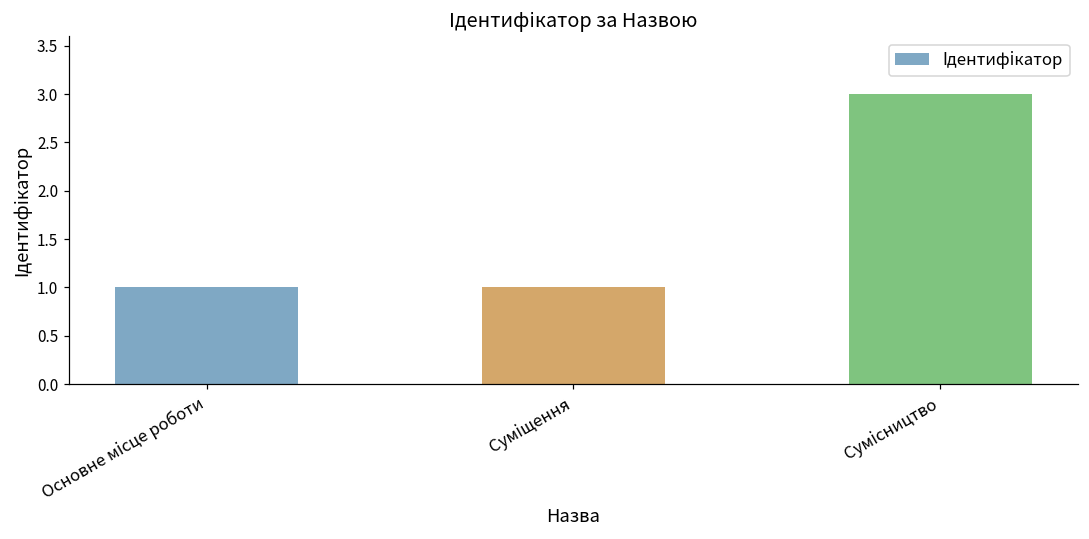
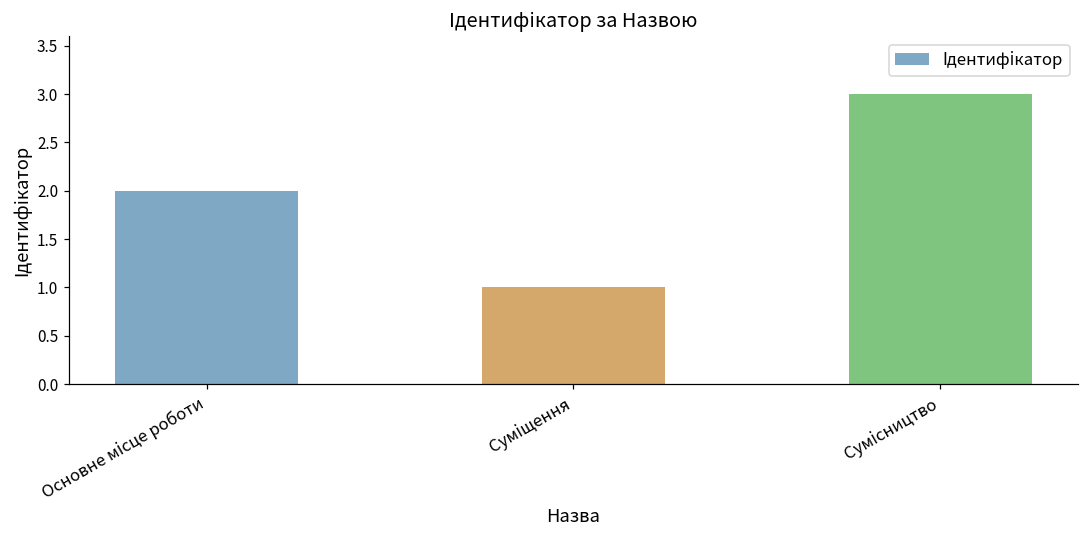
  {
-   "Основне місце роботи": 1,
+   "Основне місце роботи": 2,
    "Суміщення": 1,
    "Сумісництво": 3
  }
